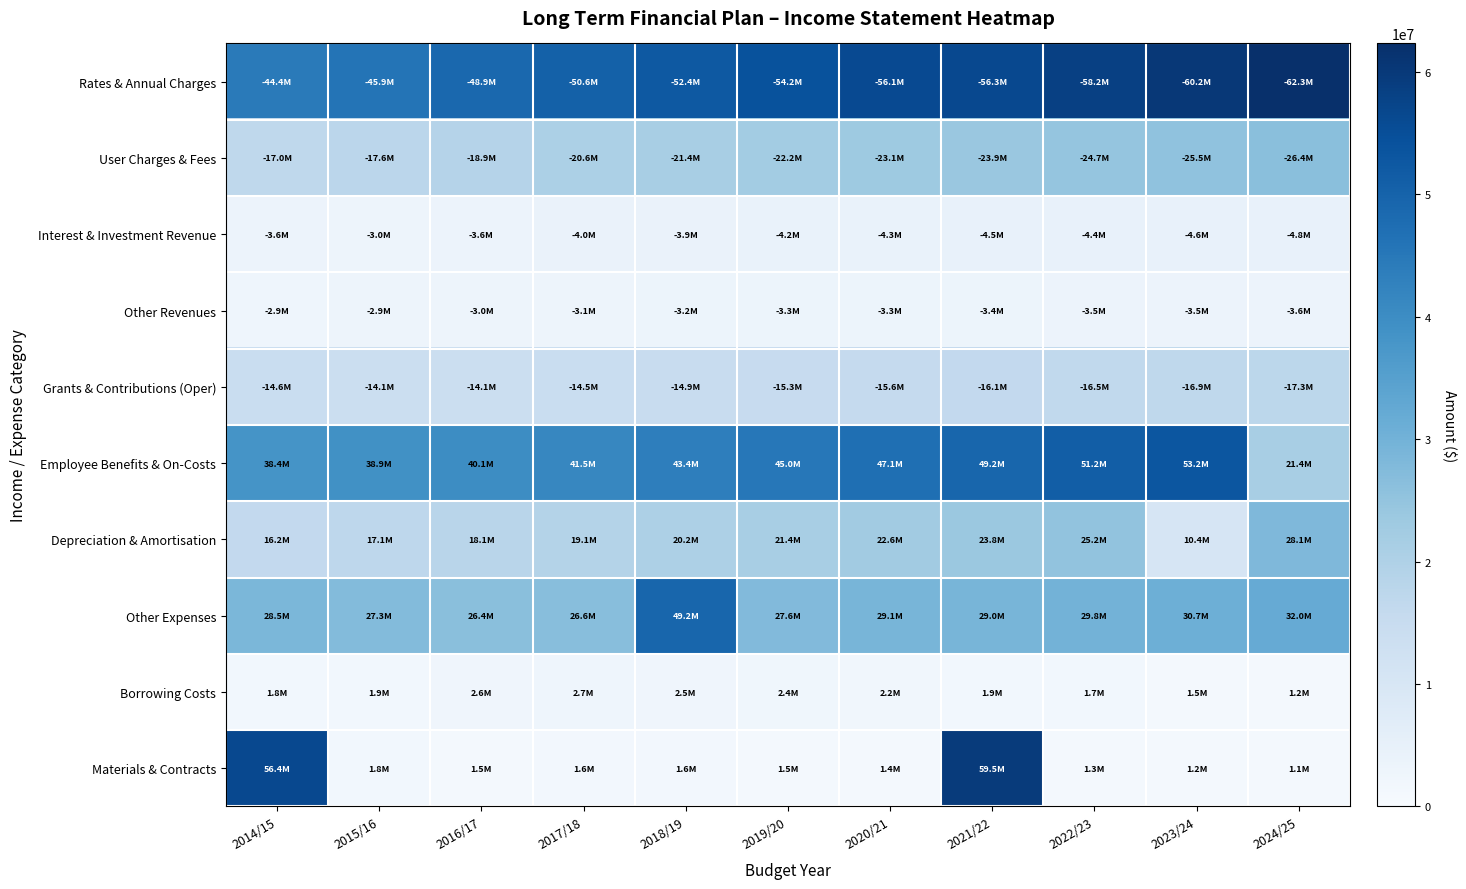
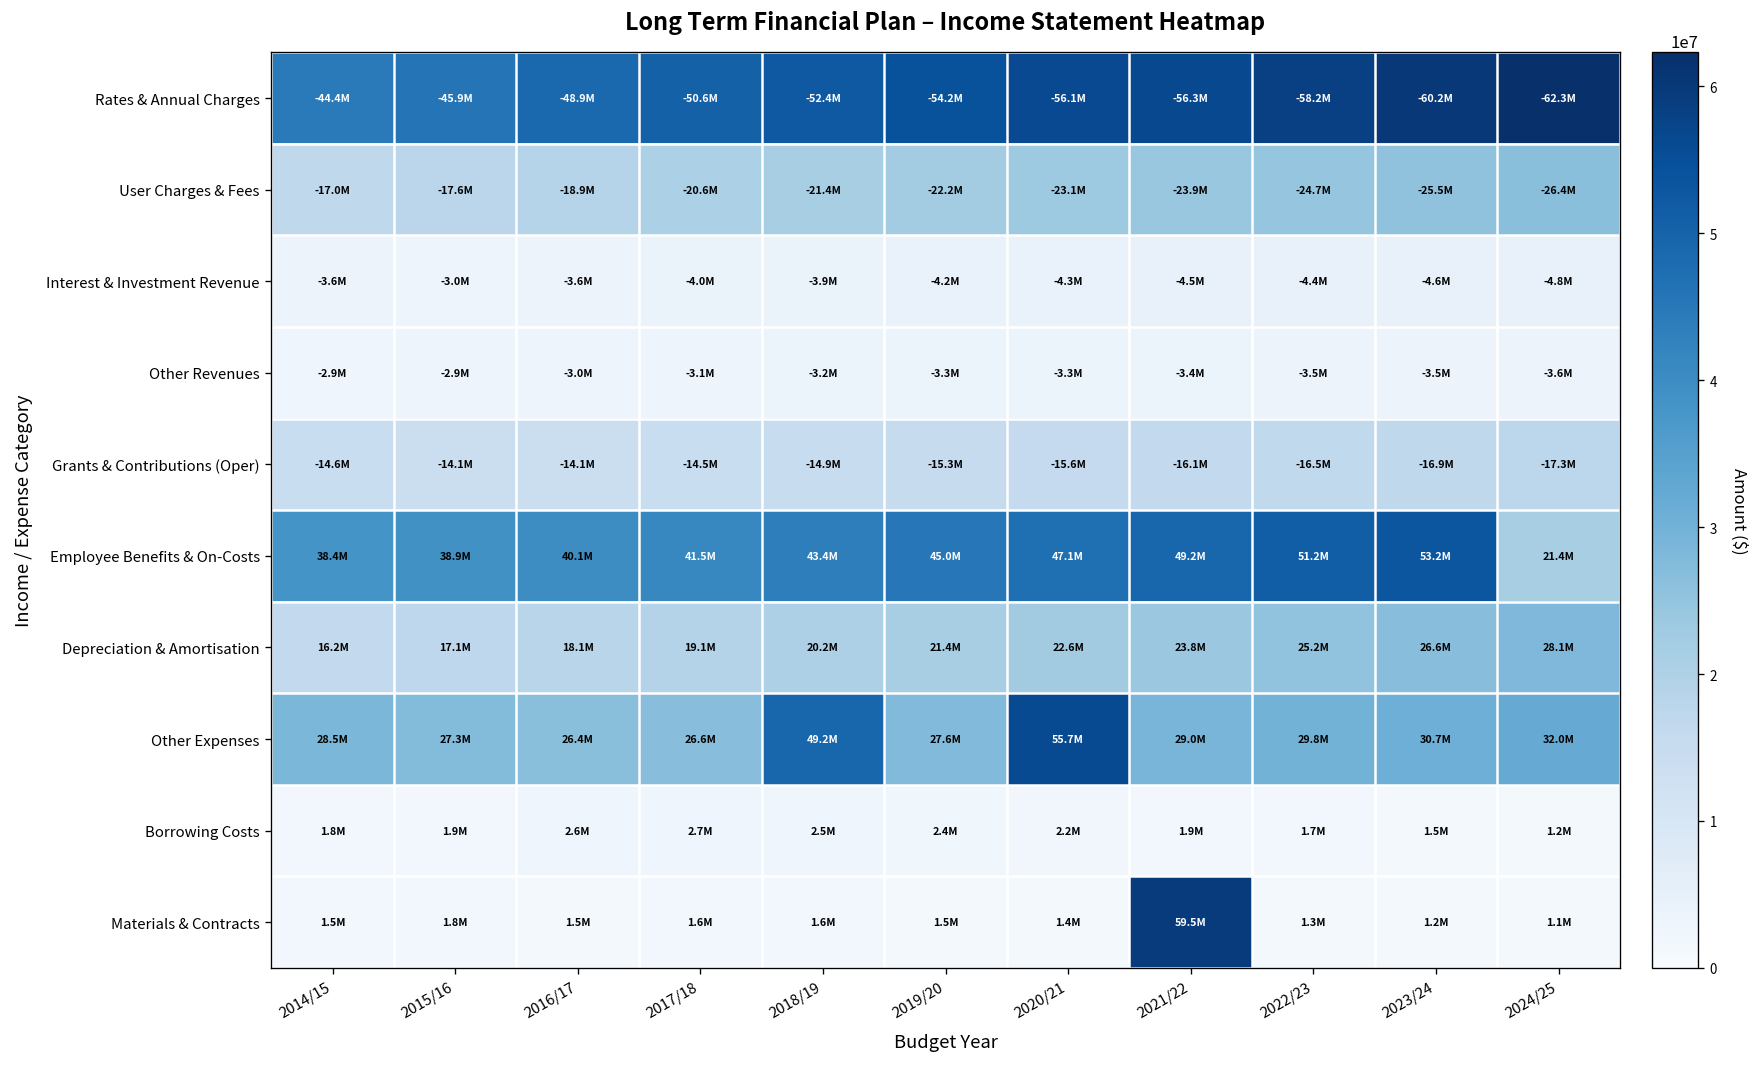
  {
    "Rates & Annual Charges": {
      "2014/15": "-44.4M",
      "2015/16": "-45.9M",
      "2016/17": "-48.9M",
      "2017/18": "-50.6M",
      "2018/19": "-52.4M",
      "2019/20": "-54.2M",
      "2020/21": "-56.1M",
      "2021/22": "-56.3M",
      "2022/23": "-58.2M",
      "2023/24": "-60.2M",
      "2024/25": "-62.3M"
    },
    "User Charges & Fees": {
      "2014/15": "-17.0M",
      "2015/16": "-17.6M",
      "2016/17": "-18.9M",
      "2017/18": "-20.6M",
      "2018/19": "-21.4M",
      "2019/20": "-22.2M",
      "2020/21": "-23.1M",
      "2021/22": "-23.9M",
      "2022/23": "-24.7M",
      "2023/24": "-25.5M",
      "2024/25": "-26.4M"
    },
    "Interest & Investment Revenue": {
      "2014/15": "-3.6M",
      "2015/16": "-3.0M",
      "2016/17": "-3.6M",
      "2017/18": "-4.0M",
      "2018/19": "-3.9M",
      "2019/20": "-4.2M",
      "2020/21": "-4.3M",
      "2021/22": "-4.5M",
      "2022/23": "-4.4M",
      "2023/24": "-4.6M",
      "2024/25": "-4.8M"
    },
    "Other Revenues": {
      "2014/15": "-2.9M",
      "2015/16": "-2.9M",
      "2016/17": "-3.0M",
      "2017/18": "-3.1M",
      "2018/19": "-3.2M",
      "2019/20": "-3.3M",
      "2020/21": "-3.3M",
      "2021/22": "-3.4M",
      "2022/23": "-3.5M",
      "2023/24": "-3.5M",
      "2024/25": "-3.6M"
    },
    "Grants & Contributions (Oper)": {
      "2014/15": "-14.6M",
      "2015/16": "-14.1M",
      "2016/17": "-14.1M",
      "2017/18": "-14.5M",
      "2018/19": "-14.9M",
      "2019/20": "-15.3M",
      "2020/21": "-15.6M",
      "2021/22": "-16.1M",
      "2022/23": "-16.5M",
      "2023/24": "-16.9M",
      "2024/25": "-17.3M"
    },
    "Employee Benefits & On-Costs": {
      "2014/15": "38.4M",
      "2015/16": "38.9M",
      "2016/17": "40.1M",
      "2017/18": "41.5M",
      "2018/19": "43.4M",
      "2019/20": "45.0M",
      "2020/21": "47.1M",
      "2021/22": "49.2M",
      "2022/23": "51.2M",
      "2023/24": "53.2M",
      "2024/25": "21.4M"
    },
    "Depreciation & Amortisation": {
      "2014/15": "16.2M",
      "2015/16": "17.1M",
      "2016/17": "18.1M",
      "2017/18": "19.1M",
      "2018/19": "20.2M",
      "2019/20": "21.4M",
      "2020/21": "22.6M",
      "2021/22": "23.8M",
      "2022/23": "25.2M",
-     "2023/24": "10.4M",
+     "2023/24": "26.6M",
      "2024/25": "28.1M"
    },
    "Other Expenses": {
      "2014/15": "28.5M",
      "2015/16": "27.3M",
      "2016/17": "26.4M",
      "2017/18": "26.6M",
      "2018/19": "49.2M",
      "2019/20": "27.6M",
-     "2020/21": "29.1M",
+     "2020/21": "55.7M",
      "2021/22": "29.0M",
      "2022/23": "29.8M",
      "2023/24": "30.7M",
      "2024/25": "32.0M"
    },
    "Borrowing Costs": {
      "2014/15": "1.8M",
      "2015/16": "1.9M",
      "2016/17": "2.6M",
      "2017/18": "2.7M",
      "2018/19": "2.5M",
      "2019/20": "2.4M",
      "2020/21": "2.2M",
      "2021/22": "1.9M",
      "2022/23": "1.7M",
      "2023/24": "1.5M",
      "2024/25": "1.2M"
    },
    "Materials & Contracts": {
-     "2014/15": "56.4M",
+     "2014/15": "1.5M",
      "2015/16": "1.8M",
      "2016/17": "1.5M",
      "2017/18": "1.6M",
      "2018/19": "1.6M",
      "2019/20": "1.5M",
      "2020/21": "1.4M",
      "2021/22": "59.5M",
      "2022/23": "1.3M",
      "2023/24": "1.2M",
      "2024/25": "1.1M"
    }
  }
